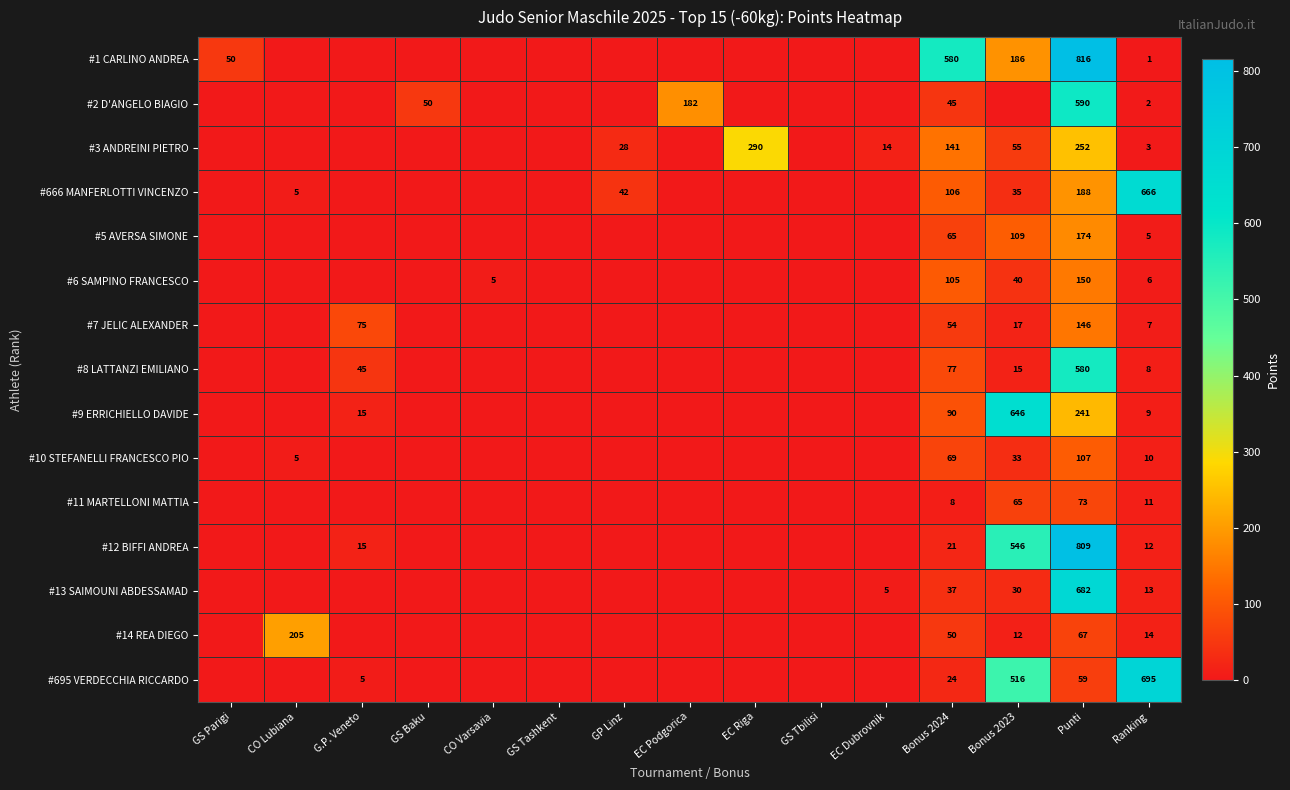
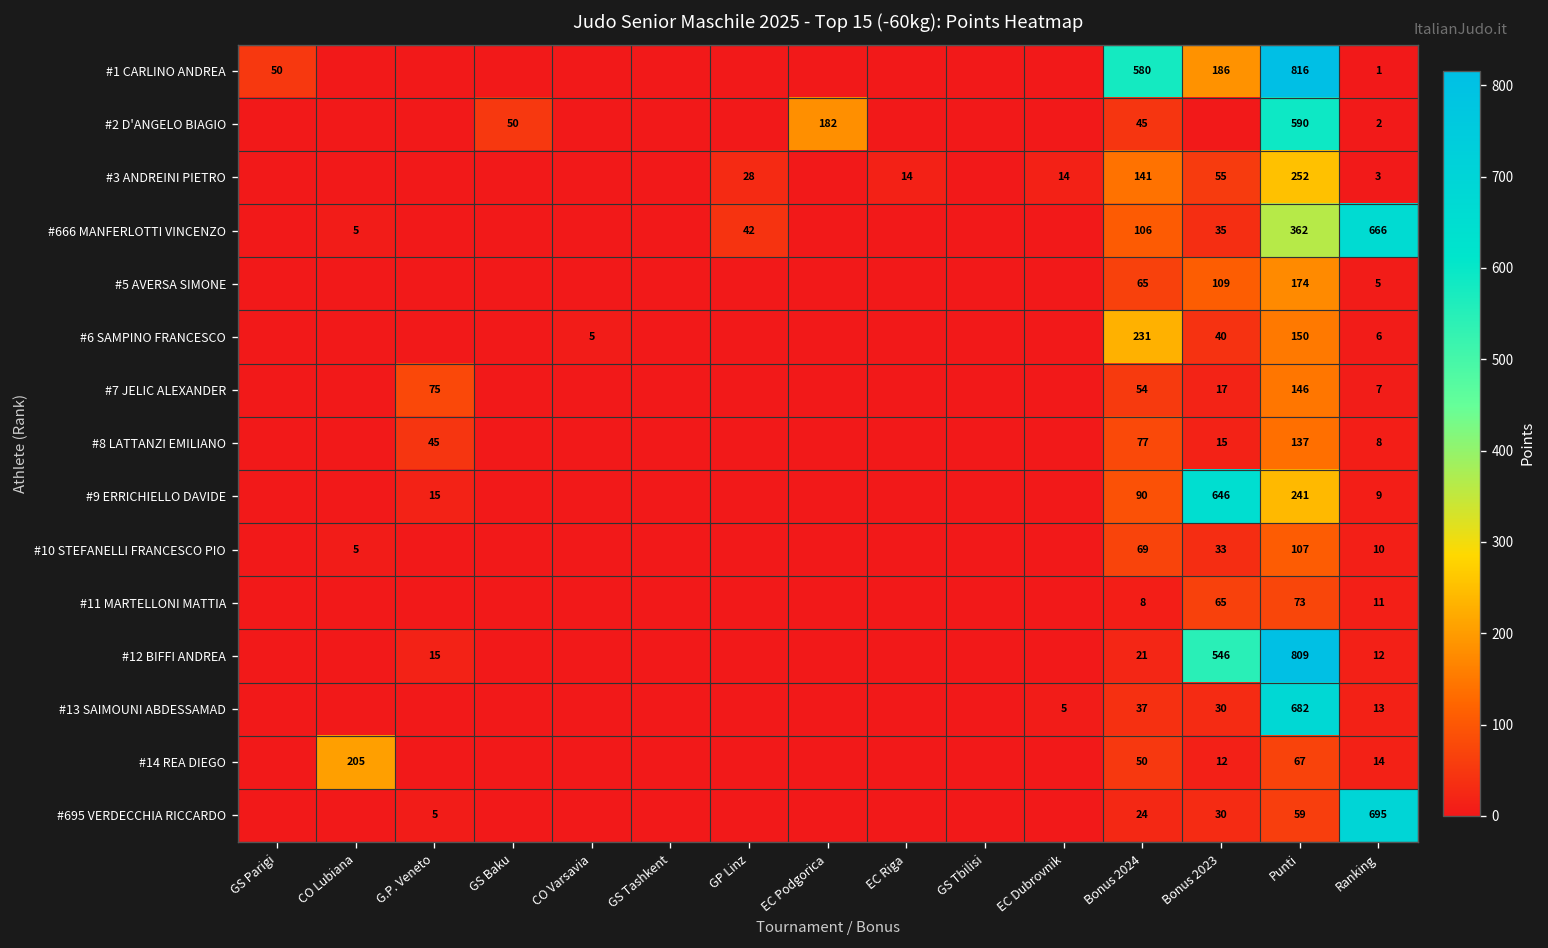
  {
    "#1 CARLINO ANDREA": {
      "GS Parigi": 50,
      "Bonus 2024": 580,
      "Bonus 2023": 186,
      "Punti": 816,
      "Ranking": 1
    },
    "#2 D'ANGELO BIAGIO": {
      "GS Baku": 50,
      "EC Podgorica": 182,
      "Bonus 2024": 45,
      "Punti": 590,
      "Ranking": 2
    },
    "#3 ANDREINI PIETRO": {
      "GP Linz": 28,
-     "EC Riga": 290,
+     "EC Riga": 14,
      "EC Dubrovnik": 14,
      "Bonus 2024": 141,
      "Bonus 2023": 55,
      "Punti": 252,
      "Ranking": 3
    },
    "#666 MANFERLOTTI VINCENZO": {
      "CO Lubiana": 5,
      "GP Linz": 42,
      "Bonus 2024": 106,
      "Bonus 2023": 35,
-     "Punti": 188,
+     "Punti": 362,
      "Ranking": 666
    },
    "#5 AVERSA SIMONE": {
      "Bonus 2024": 65,
      "Bonus 2023": 109,
      "Punti": 174,
      "Ranking": 5
    },
    "#6 SAMPINO FRANCESCO": {
      "CO Varsavia": 5,
-     "Bonus 2024": 105,
+     "Bonus 2024": 231,
      "Bonus 2023": 40,
      "Punti": 150,
      "Ranking": 6
    },
    "#7 JELIC ALEXANDER": {
      "G.P. Veneto": 75,
      "Bonus 2024": 54,
      "Bonus 2023": 17,
      "Punti": 146,
      "Ranking": 7
    },
    "#8 LATTANZI EMILIANO": {
      "G.P. Veneto": 45,
      "Bonus 2024": 77,
      "Bonus 2023": 15,
-     "Punti": 580,
+     "Punti": 137,
      "Ranking": 8
    },
    "#9 ERRICHIELLO DAVIDE": {
      "G.P. Veneto": 15,
      "Bonus 2024": 90,
      "Bonus 2023": 646,
      "Punti": 241,
      "Ranking": 9
    },
    "#10 STEFANELLI FRANCESCO PIO": {
      "CO Lubiana": 5,
      "Bonus 2024": 69,
      "Bonus 2023": 33,
      "Punti": 107,
      "Ranking": 10
    },
    "#11 MARTELLONI MATTIA": {
      "Bonus 2024": 8,
      "Bonus 2023": 65,
      "Punti": 73,
      "Ranking": 11
    },
    "#12 BIFFI ANDREA": {
      "G.P. Veneto": 15,
      "Bonus 2024": 21,
      "Bonus 2023": 546,
      "Punti": 809,
      "Ranking": 12
    },
    "#13 SAIMOUNI ABDESSAMAD": {
      "EC Dubrovnik": 5,
      "Bonus 2024": 37,
      "Bonus 2023": 30,
      "Punti": 682,
      "Ranking": 13
    },
    "#14 REA DIEGO": {
      "CO Lubiana": 205,
      "Bonus 2024": 50,
      "Bonus 2023": 12,
      "Punti": 67,
      "Ranking": 14
    },
    "#695 VERDECCHIA RICCARDO": {
      "G.P. Veneto": 5,
      "Bonus 2024": 24,
-     "Bonus 2023": 516,
+     "Bonus 2023": 30,
      "Punti": 59,
      "Ranking": 695
    }
  }
